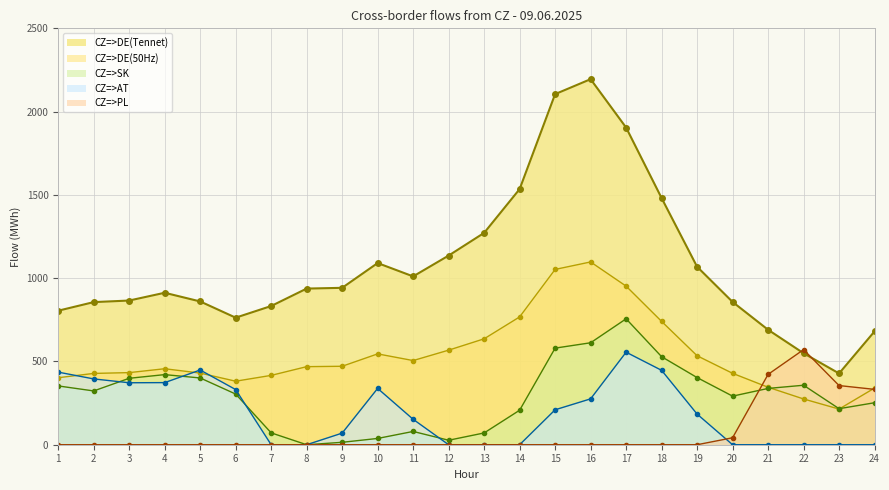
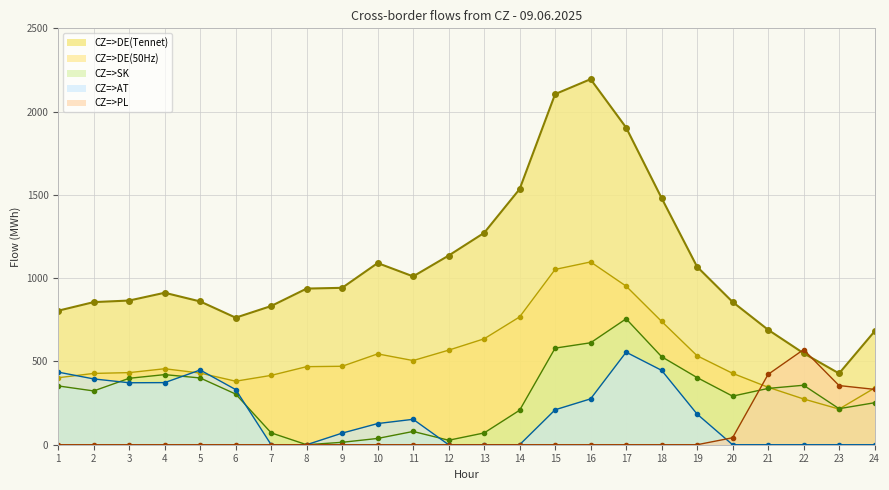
  {
    "CZ=>AT": {
      "1": 440,
      "2": 400,
      "3": 370,
      "4": 370,
      "5": 450,
      "6": 330,
      "9": 70,
-     "10": 340,
+     "10": 130,
      "11": 150,
      "15": 210,
      "16": 280,
      "17": 560,
      "18": 450,
      "19": 180,
      "20": 0,
      "21": 0,
      "22": 0,
      "23": 0,
      "24": 0
    }
  }
